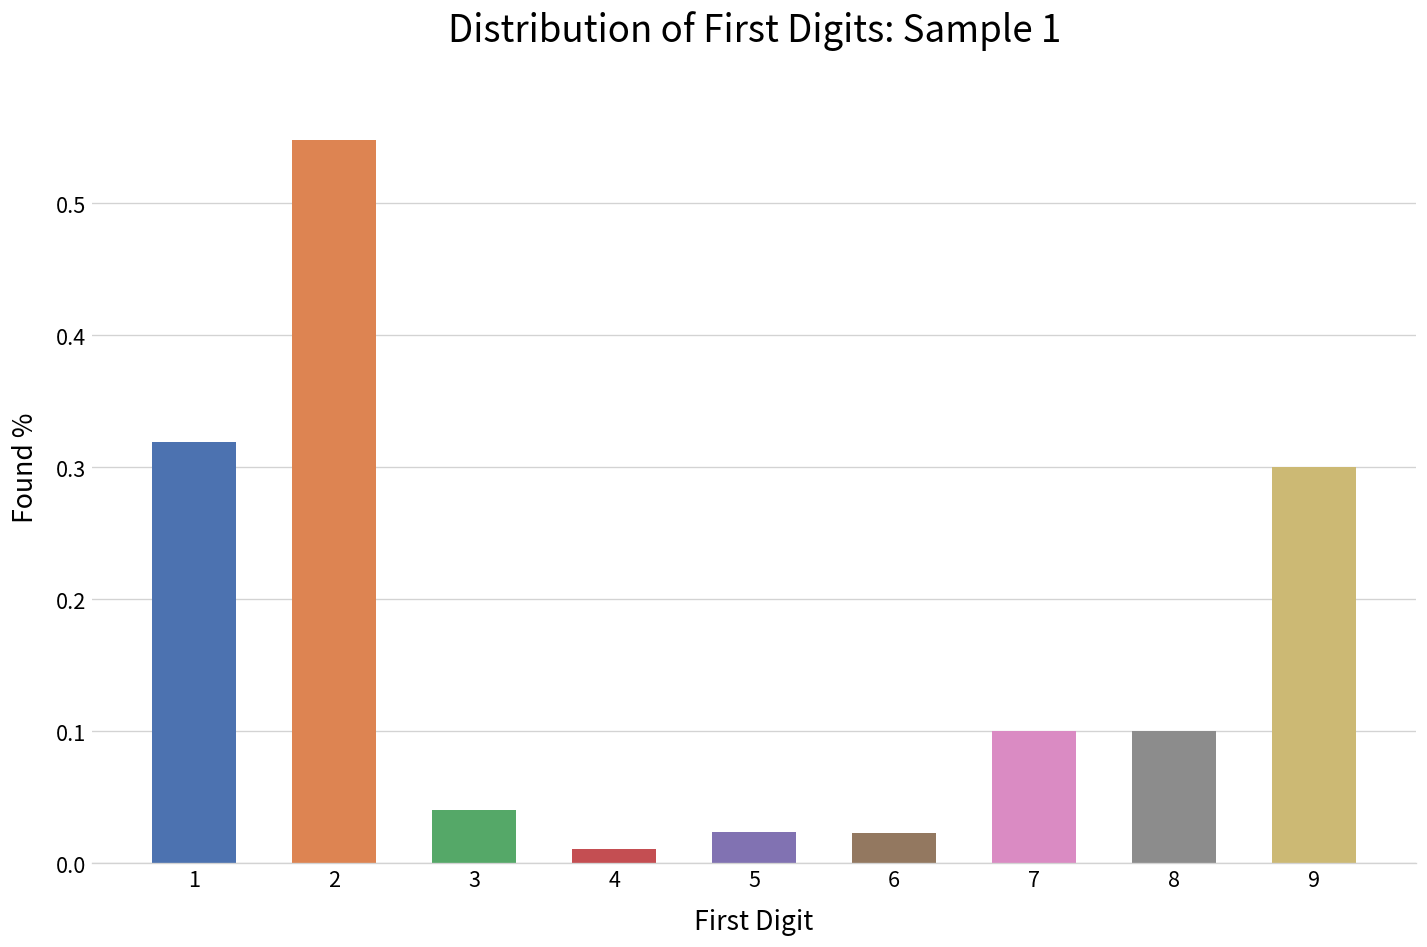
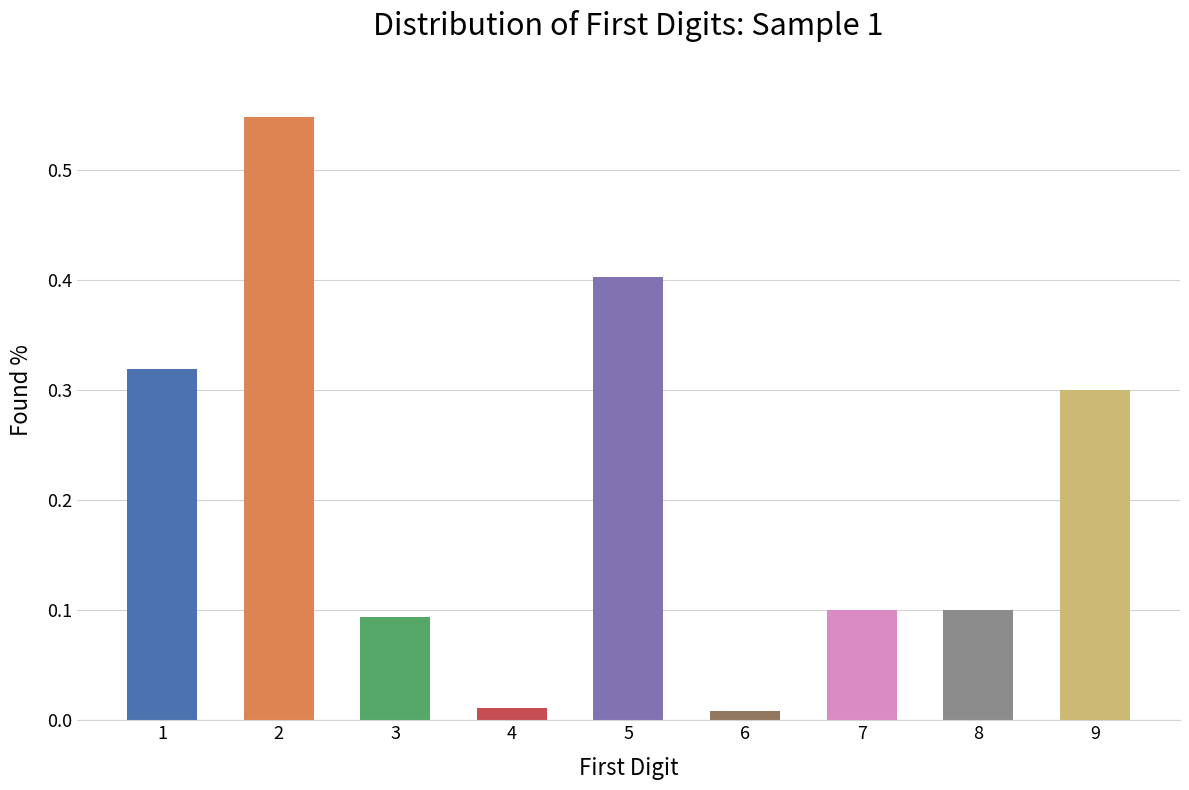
  {
    "1": 0.319,
    "2": 0.548,
-   "3": 0.040,
+   "3": 0.094,
    "4": 0.011,
-   "5": 0.024,
-   "6": 0.023,
+   "5": 0.403,
+   "6": 0.008,
    "7": 0.100,
    "8": 0.100,
    "9": 0.300
  }
